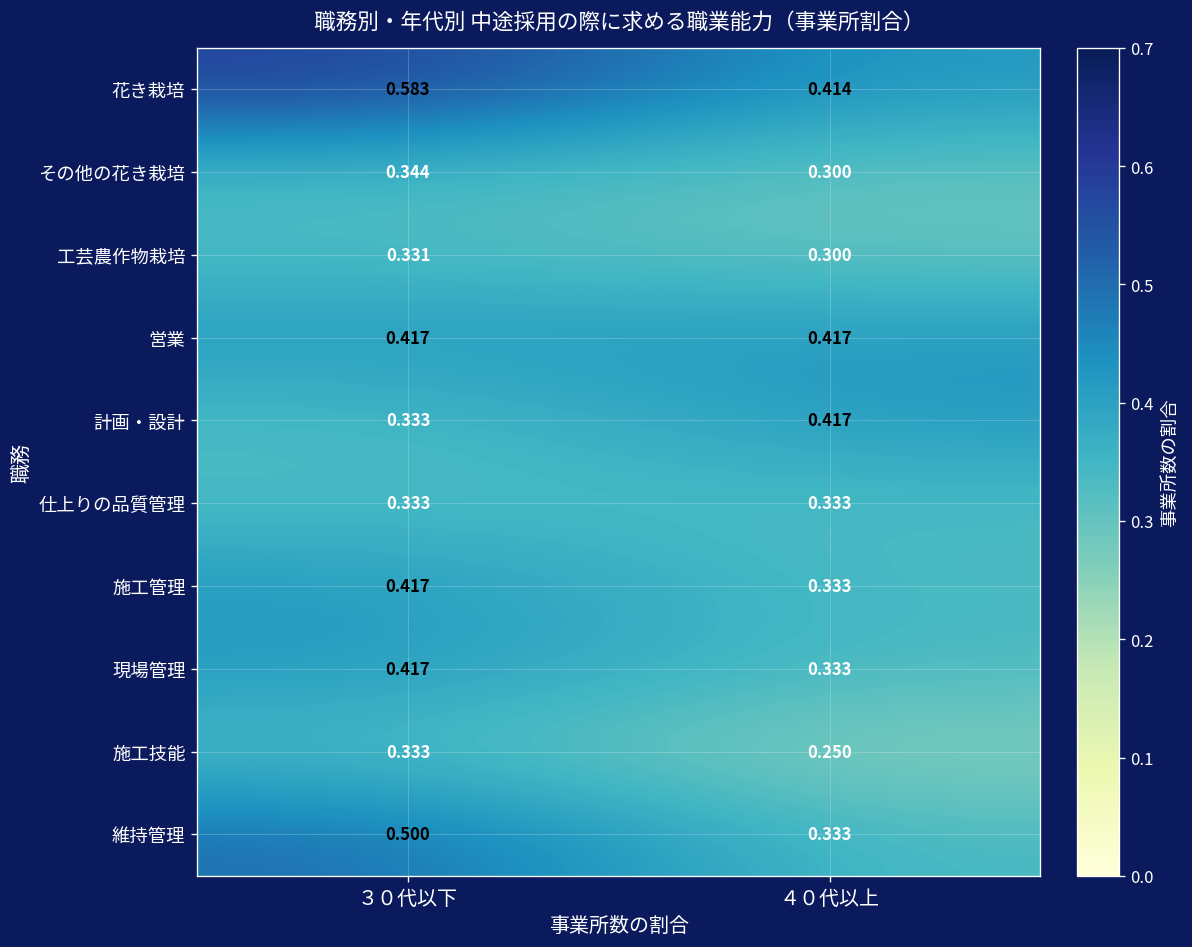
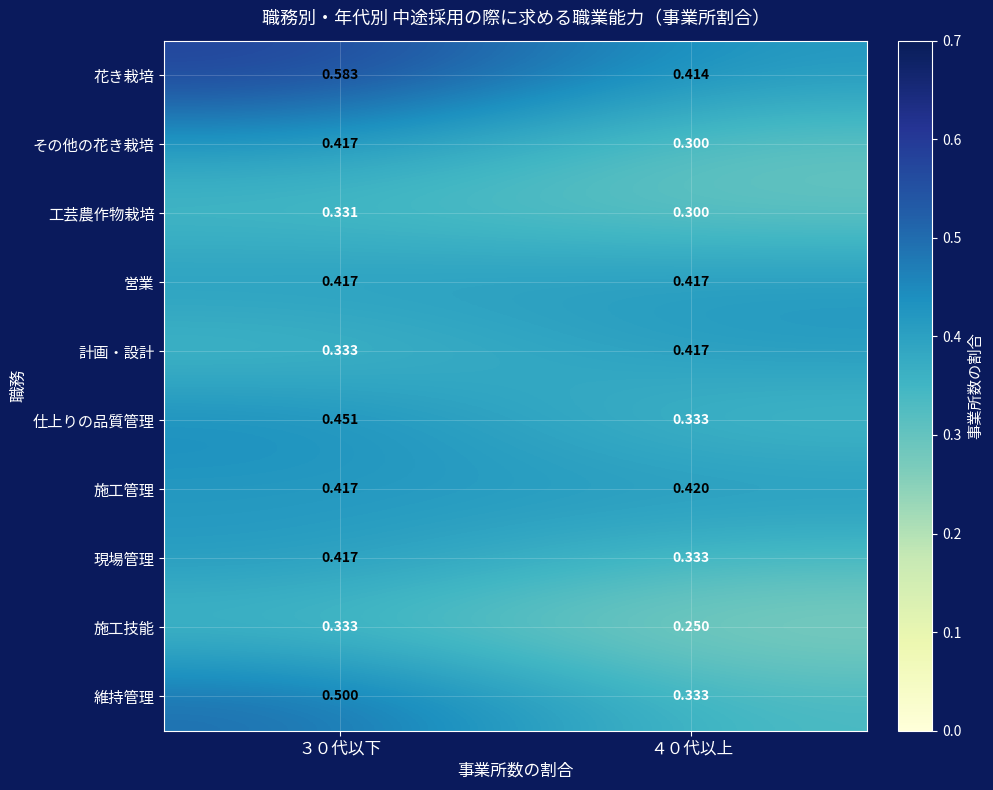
  {
    "花き栽培": {
      "３０代以下": 0.583,
      "４０代以上": 0.414
    },
    "その他の花き栽培": {
-     "３０代以下": 0.344,
+     "３０代以下": 0.417,
      "４０代以上": 0.300
    },
    "工芸農作物栽培": {
      "３０代以下": 0.331,
      "４０代以上": 0.300
    },
    "営業": {
      "３０代以下": 0.417,
      "４０代以上": 0.417
    },
    "計画・設計": {
      "３０代以下": 0.333,
      "４０代以上": 0.417
    },
    "仕上りの品質管理": {
-     "３０代以下": 0.333,
+     "３０代以下": 0.451,
      "４０代以上": 0.333
    },
    "施工管理": {
      "３０代以下": 0.417,
-     "４０代以上": 0.333
+     "４０代以上": 0.420
    },
    "現場管理": {
      "３０代以下": 0.417,
      "４０代以上": 0.333
    },
    "施工技能": {
      "３０代以下": 0.333,
      "４０代以上": 0.250
    },
    "維持管理": {
      "３０代以下": 0.500,
      "４０代以上": 0.333
    }
  }
